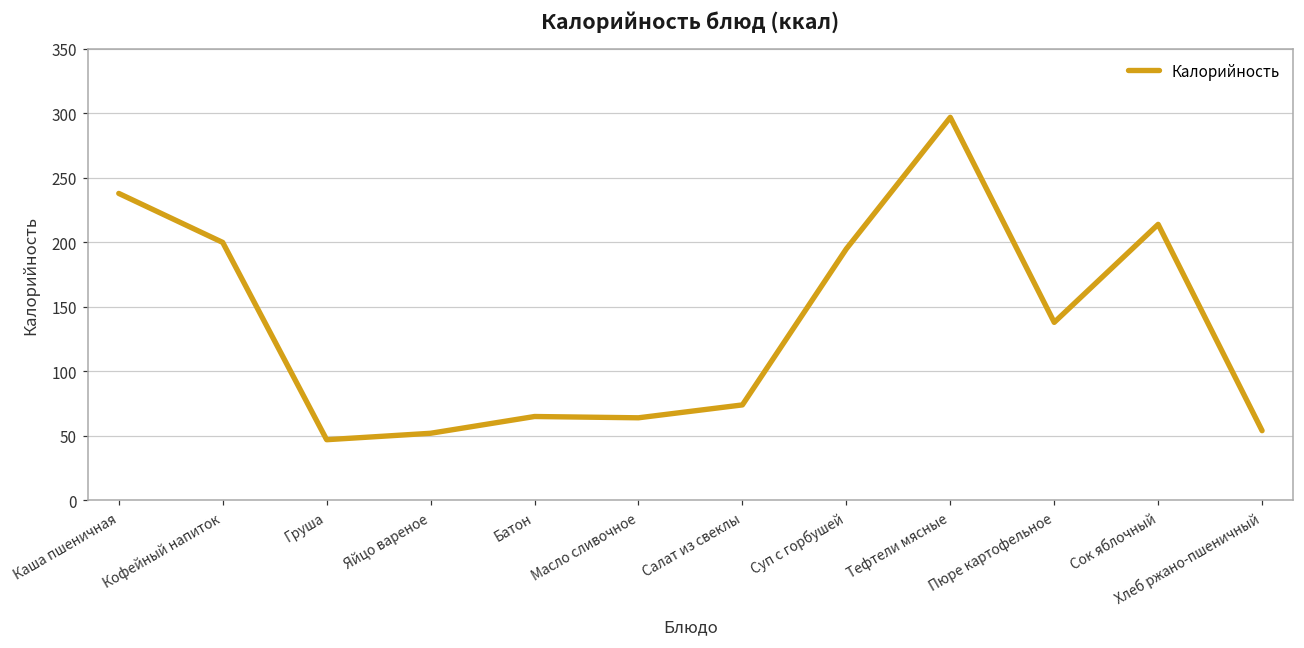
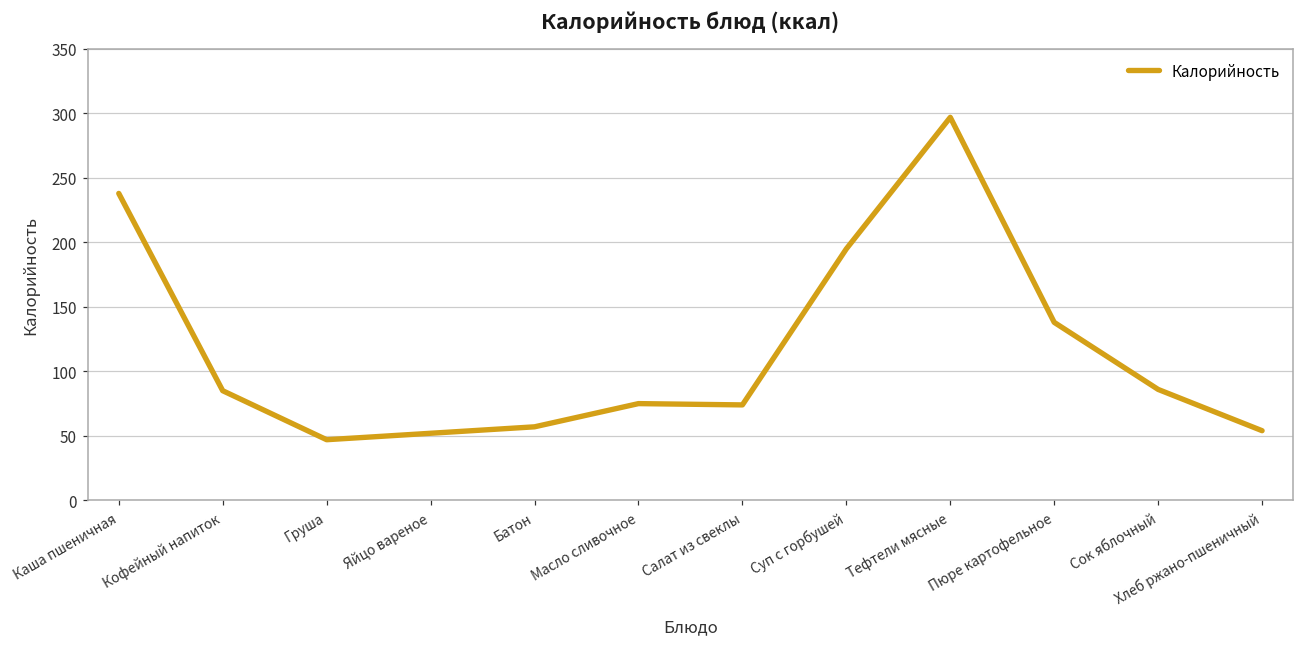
  {
    "Каша пшеничная": 238,
-   "Кофейный напиток": 200,
+   "Кофейный напиток": 85,
    "Груша": 47,
    "Яйцо вареное": 52,
-   "Батон": 65,
-   "Масло сливочное": 64,
+   "Батон": 57,
+   "Масло сливочное": 75,
    "Салат из свеклы": 74,
    "Суп с горбушей": 195,
    "Тефтели мясные": 297,
    "Пюре картофельное": 138,
-   "Сок яблочный": 214,
+   "Сок яблочный": 86,
    "Хлеб ржано-пшеничный": 54
  }
